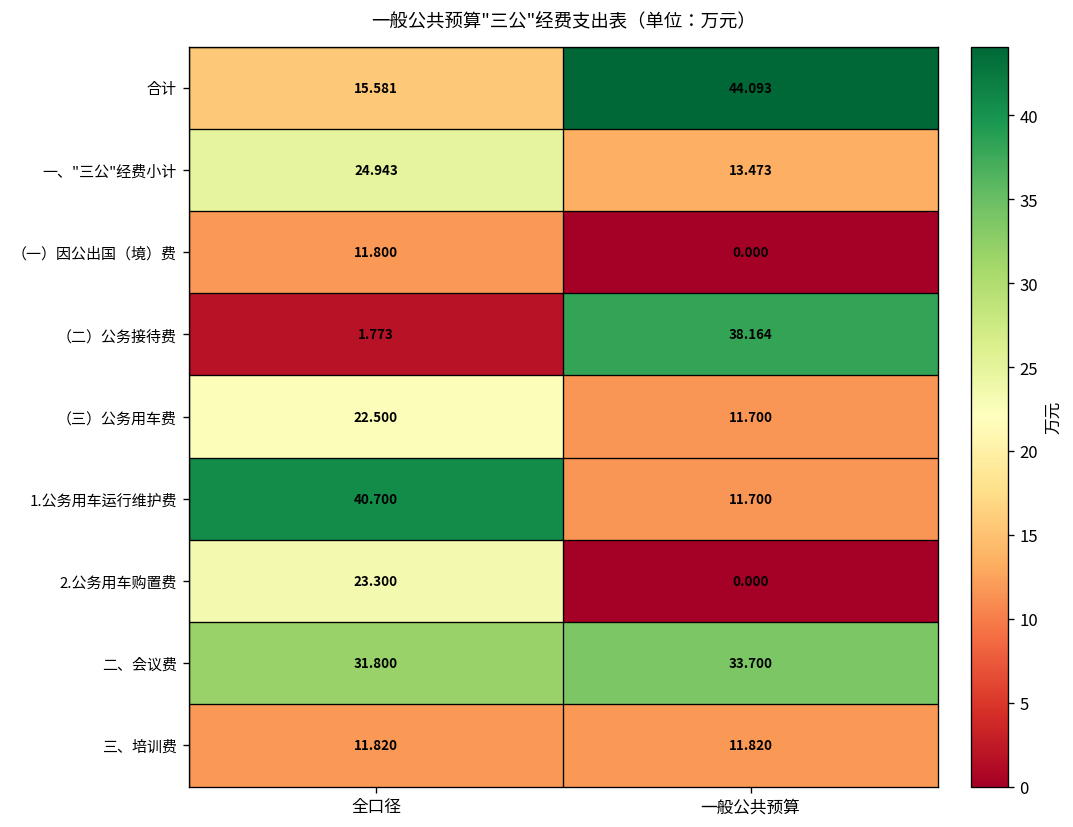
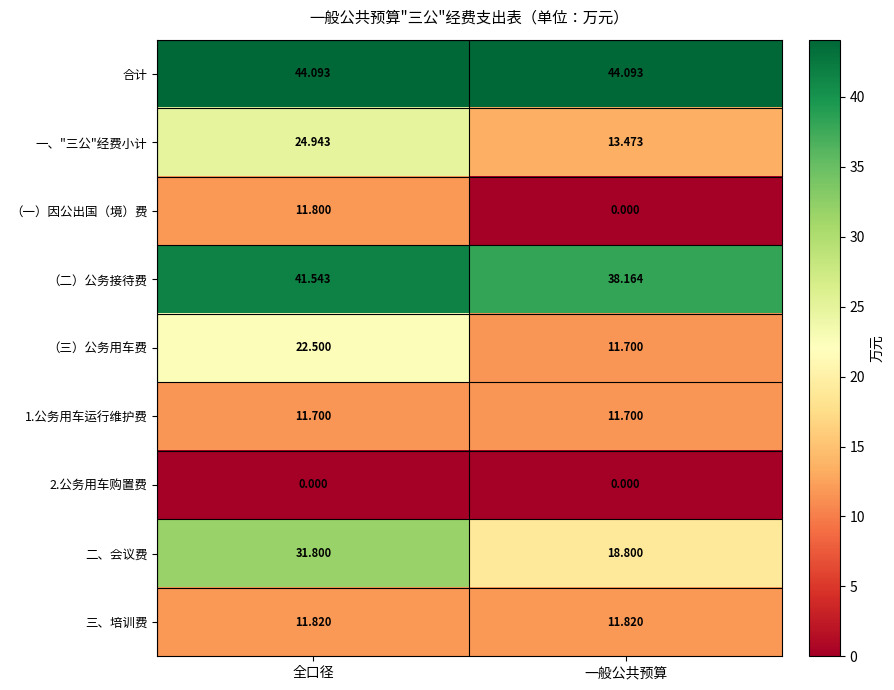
  {
    "合计": {
-     "全口径": 15.581,
+     "全口径": 44.093,
      "一般公共预算": 44.093
    },
    "一、\"三公\"经费小计": {
      "全口径": 24.943,
      "一般公共预算": 13.473
    },
    "（一）因公出国（境）费": {
      "全口径": 11.800,
      "一般公共预算": 0.000
    },
    "（二）公务接待费": {
-     "全口径": 1.773,
+     "全口径": 41.543,
      "一般公共预算": 38.164
    },
    "（三）公务用车费": {
      "全口径": 22.500,
      "一般公共预算": 11.700
    },
    "1.公务用车运行维护费": {
-     "全口径": 40.700,
+     "全口径": 11.700,
      "一般公共预算": 11.700
    },
    "2.公务用车购置费": {
-     "全口径": 23.300,
+     "全口径": 0.000,
      "一般公共预算": 0.000
    },
    "二、会议费": {
      "全口径": 31.800,
-     "一般公共预算": 33.700
+     "一般公共预算": 18.800
    },
    "三、培训费": {
      "全口径": 11.820,
      "一般公共预算": 11.820
    }
  }
